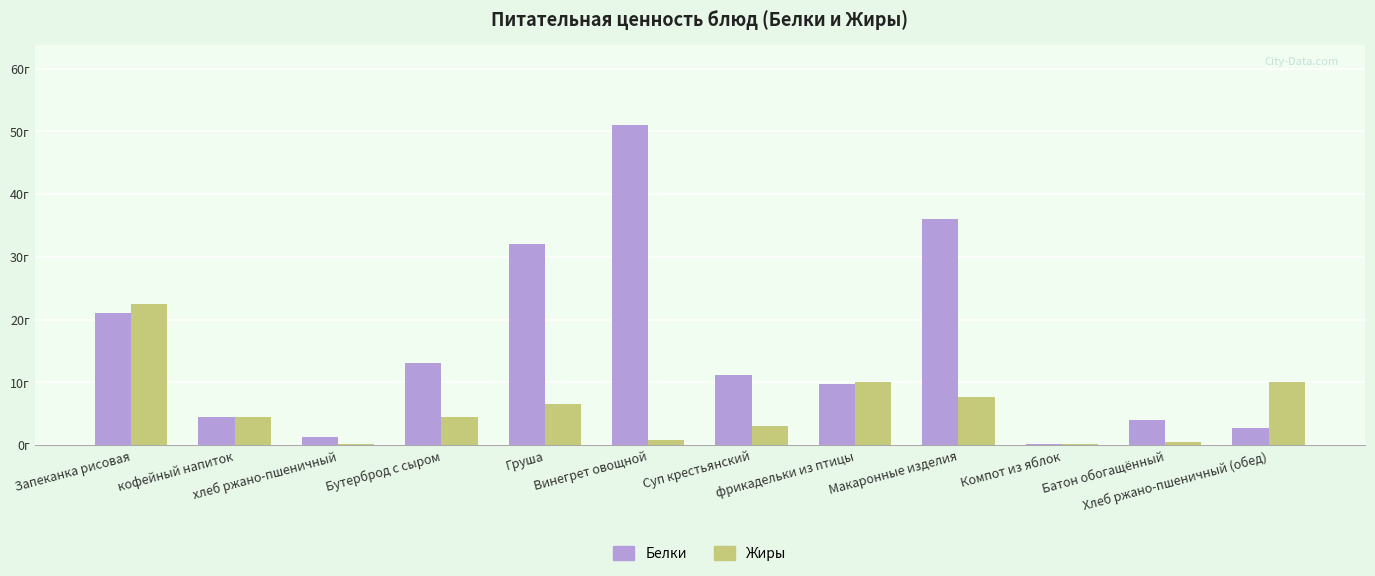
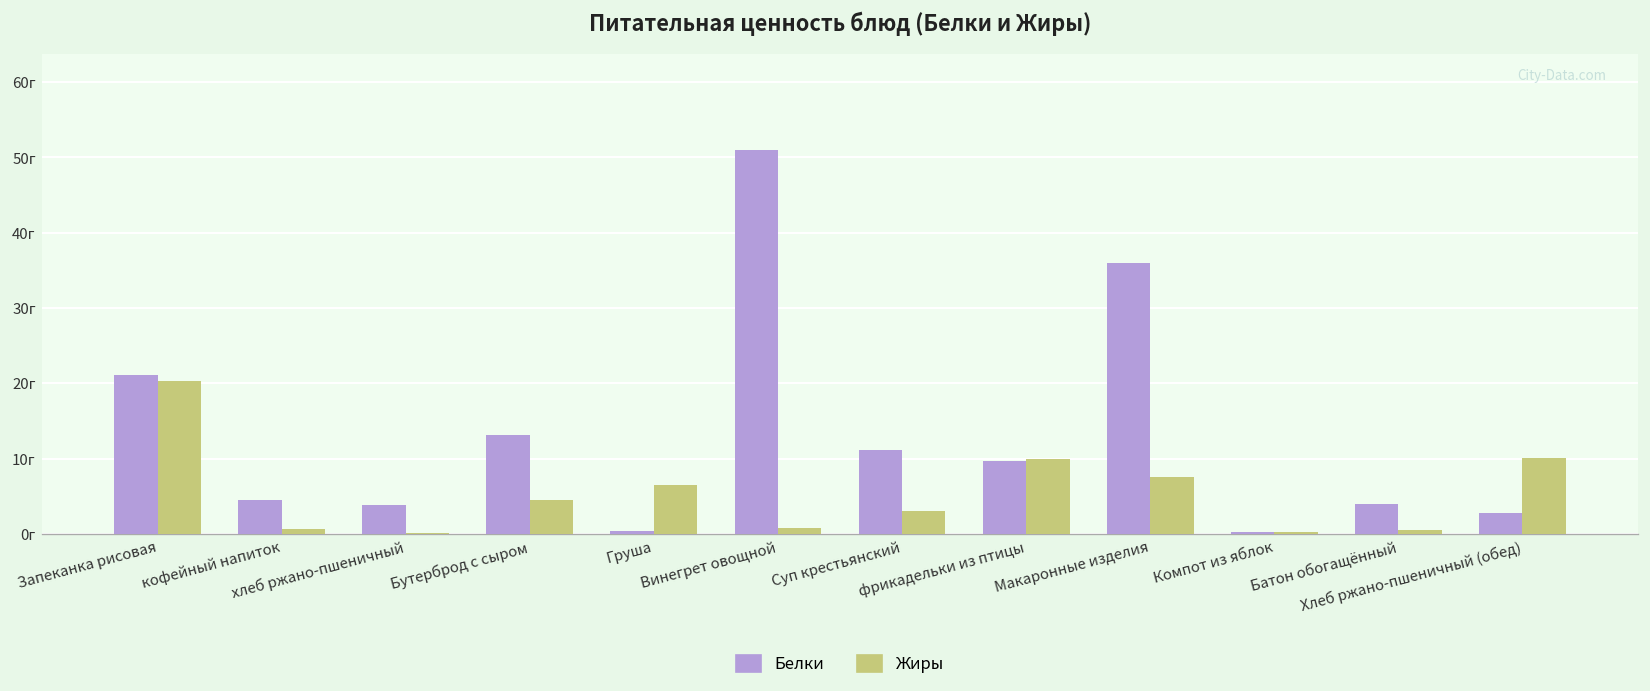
  {
    "Белки": {
      "Запеканка рисовая": "21г",
      "кофейный напиток": "5г",
-     "хлеб ржано-пшеничный": "1г",
+     "хлеб ржано-пшеничный": "4г",
      "Бутерброд с сыром": "13г",
-     "Груша": "32г",
+     "Груша": "0г",
      "Винегрет овощной": "51г",
      "Суп крестьянский": "11г",
      "фрикадельки из птицы": "10г",
      "Макаронные изделия": "36г",
      "Батон обогащённый": "4г",
      "Хлеб ржано-пшеничный (обед)": "3г"
    },
    "Жиры": {
-     "Запеканка рисовая": "23г",
-     "кофейный напиток": "5г",
+     "Запеканка рисовая": "20г",
+     "кофейный напиток": "1г",
      "Бутерброд с сыром": "5г",
      "Груша": "7г",
      "Винегрет овощной": "1г",
      "Суп крестьянский": "3г",
      "фрикадельки из птицы": "10г",
      "Макаронные изделия": "8г",
      "Батон обогащённый": "1г",
      "Хлеб ржано-пшеничный (обед)": "10г"
    }
  }
